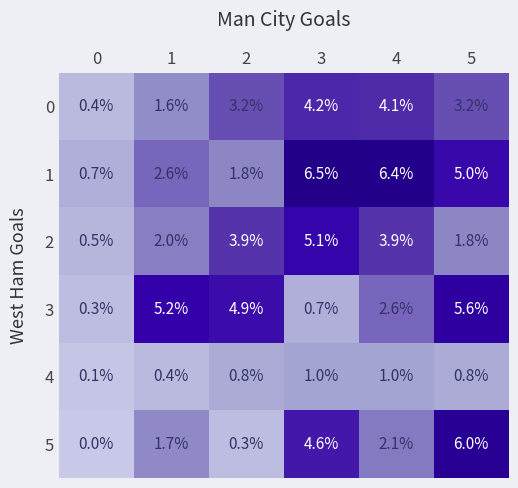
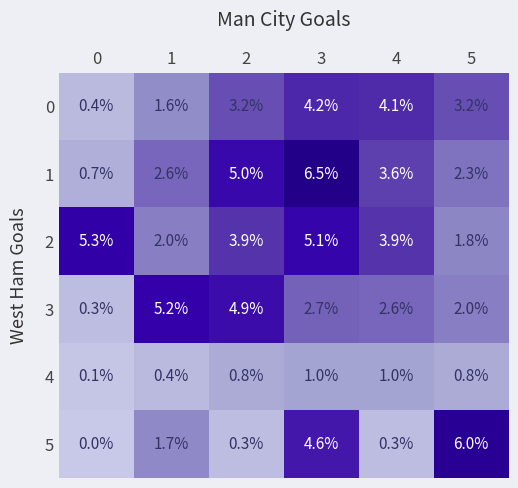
  {
    "0": {
      "0": "0.4%",
      "1": "1.6%",
      "2": "3.2%",
      "3": "4.2%",
      "4": "4.1%",
      "5": "3.2%"
    },
    "1": {
      "0": "0.7%",
      "1": "2.6%",
-     "2": "1.8%",
+     "2": "5.0%",
      "3": "6.5%",
-     "4": "6.4%",
-     "5": "5.0%"
+     "4": "3.6%",
+     "5": "2.3%"
    },
    "2": {
-     "0": "0.5%",
+     "0": "5.3%",
      "1": "2.0%",
      "2": "3.9%",
      "3": "5.1%",
      "4": "3.9%",
      "5": "1.8%"
    },
    "3": {
      "0": "0.3%",
      "1": "5.2%",
      "2": "4.9%",
-     "3": "0.7%",
+     "3": "2.7%",
      "4": "2.6%",
-     "5": "5.6%"
+     "5": "2.0%"
    },
    "4": {
      "0": "0.1%",
      "1": "0.4%",
      "2": "0.8%",
      "3": "1.0%",
      "4": "1.0%",
      "5": "0.8%"
    },
    "5": {
      "0": "0.0%",
      "1": "1.7%",
      "2": "0.3%",
      "3": "4.6%",
-     "4": "2.1%",
+     "4": "0.3%",
      "5": "6.0%"
    }
  }
